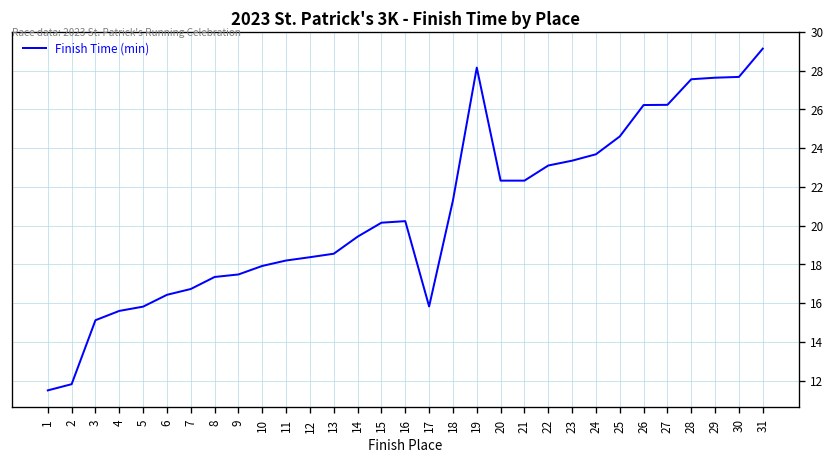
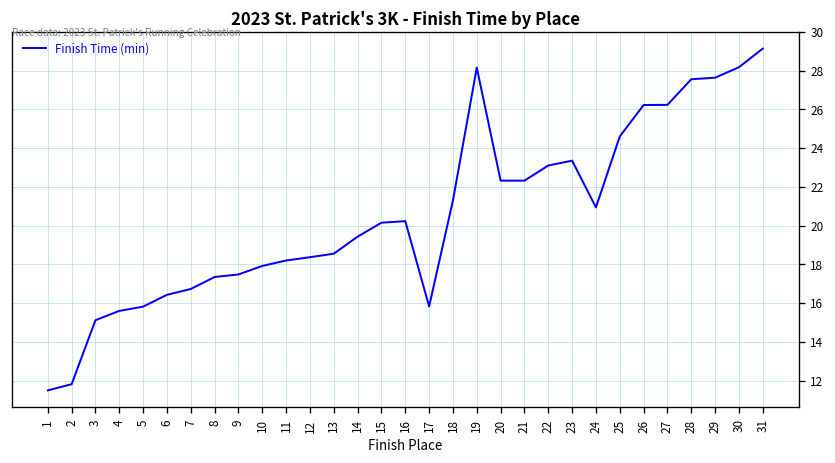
  {
    "1": 11.5,
    "2": 11.8,
    "3": 15.1,
    "4": 15.6,
    "5": 15.8,
    "6": 16.4,
    "7": 16.7,
    "8": 17.4,
    "9": 17.5,
    "10": 17.9,
    "11": 18.2,
    "12": 18.4,
    "13": 18.6,
    "14": 19.4,
    "15": 20.2,
    "16": 20.2,
    "17": 15.8,
    "18": 21.3,
    "19": 28.2,
    "20": 22.3,
    "21": 22.3,
    "22": 23.1,
    "23": 23.4,
-   "24": 23.7,
+   "24": 20.9,
    "25": 24.6,
    "26": 26.2,
    "27": 26.2,
    "28": 27.6,
    "29": 27.6,
-   "30": 27.7,
+   "30": 28.2,
    "31": 29.1
  }
